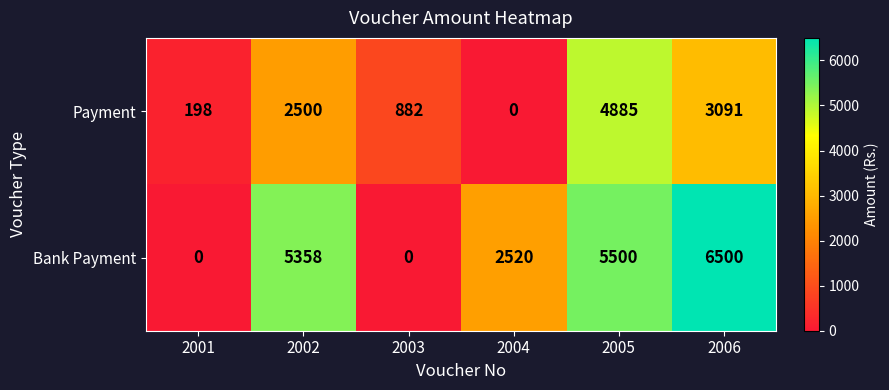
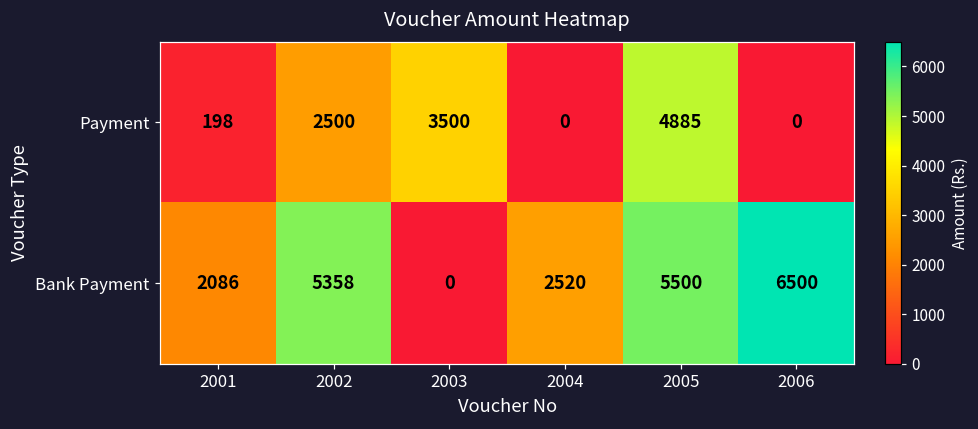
  {
    "Payment": {
      "2001": 198,
      "2002": 2500,
-     "2003": 882,
+     "2003": 3500,
      "2004": 0,
      "2005": 4885,
-     "2006": 3091
+     "2006": 0
    },
    "Bank Payment": {
-     "2001": 0,
+     "2001": 2086,
      "2002": 5358,
      "2003": 0,
      "2004": 2520,
      "2005": 5500,
      "2006": 6500
    }
  }
